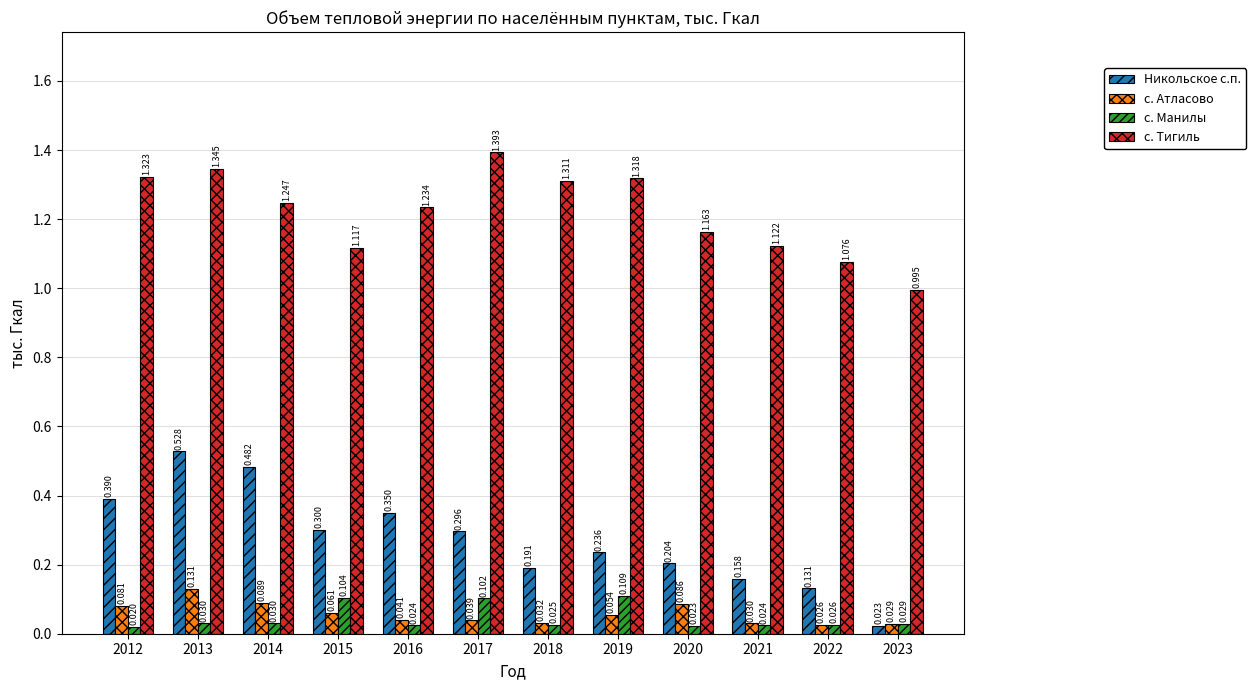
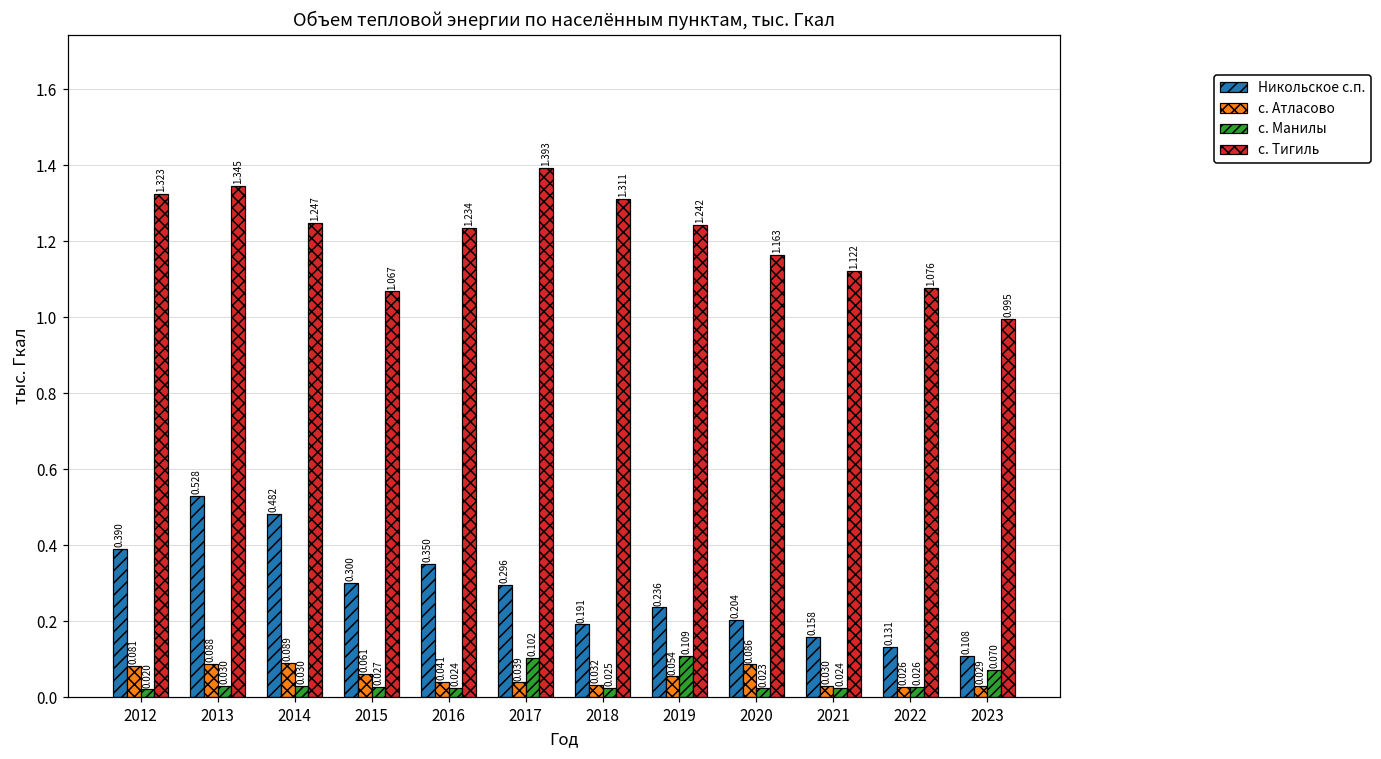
  {
    "Никольское с.п.": {
      "2012": 0.390,
      "2013": 0.528,
      "2014": 0.482,
      "2015": 0.300,
      "2016": 0.350,
      "2017": 0.296,
      "2018": 0.191,
      "2019": 0.236,
      "2020": 0.204,
      "2021": 0.158,
      "2022": 0.131,
-     "2023": 0.023
+     "2023": 0.108
    },
    "с. Атласово": {
      "2012": 0.081,
-     "2013": 0.131,
+     "2013": 0.088,
      "2014": 0.089,
      "2015": 0.061,
      "2016": 0.041,
      "2017": 0.039,
      "2018": 0.032,
      "2019": 0.054,
      "2020": 0.086,
      "2021": 0.030,
      "2022": 0.026,
      "2023": 0.029
    },
    "с. Манилы": {
      "2012": 0.020,
      "2013": 0.030,
      "2014": 0.030,
-     "2015": 0.104,
+     "2015": 0.027,
      "2016": 0.024,
      "2017": 0.102,
      "2018": 0.025,
      "2019": 0.109,
      "2020": 0.023,
      "2021": 0.024,
      "2022": 0.026,
-     "2023": 0.029
+     "2023": 0.070
    },
    "с. Тигиль": {
      "2012": 1.323,
      "2013": 1.345,
      "2014": 1.247,
-     "2015": 1.117,
+     "2015": 1.067,
      "2016": 1.234,
      "2017": 1.393,
      "2018": 1.311,
-     "2019": 1.318,
+     "2019": 1.242,
      "2020": 1.163,
      "2021": 1.122,
      "2022": 1.076,
      "2023": 0.995
    }
  }
